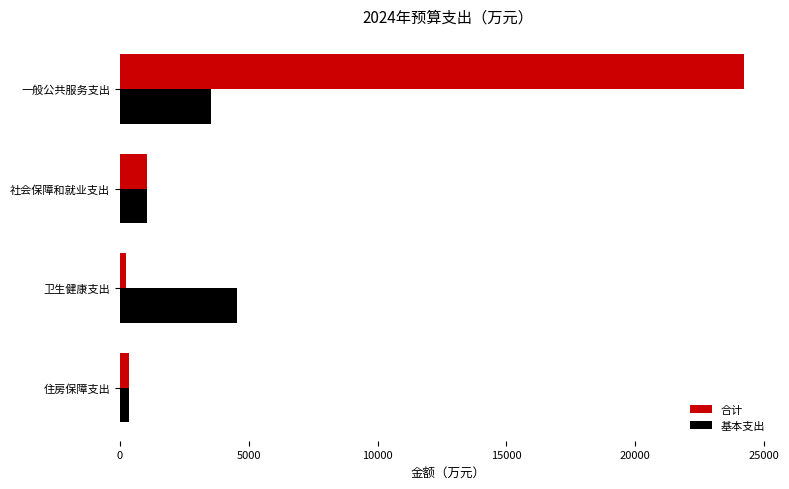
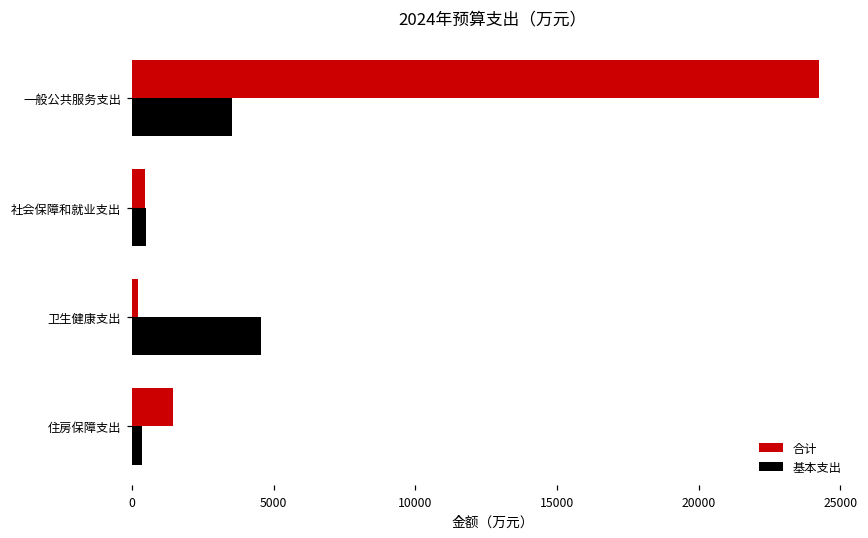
  {
    "合计": {
      "一般公共服务支出": 24200,
-     "社会保障和就业支出": 1000,
+     "社会保障和就业支出": 500,
      "卫生健康支出": 200,
-     "住房保障支出": 400
+     "住房保障支出": 1400
    },
    "基本支出": {
      "一般公共服务支出": 3500,
-     "社会保障和就业支出": 1000,
+     "社会保障和就业支出": 500,
      "卫生健康支出": 4600,
      "住房保障支出": 400
    }
  }
